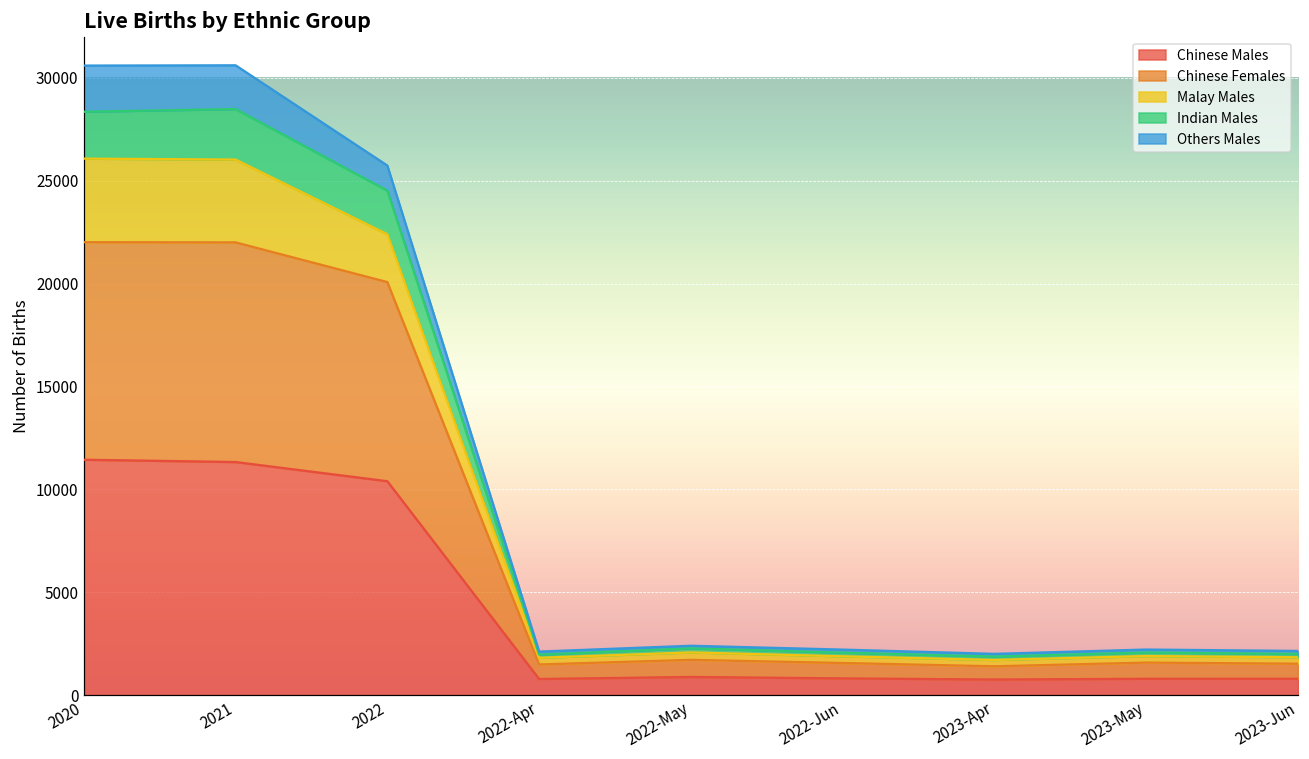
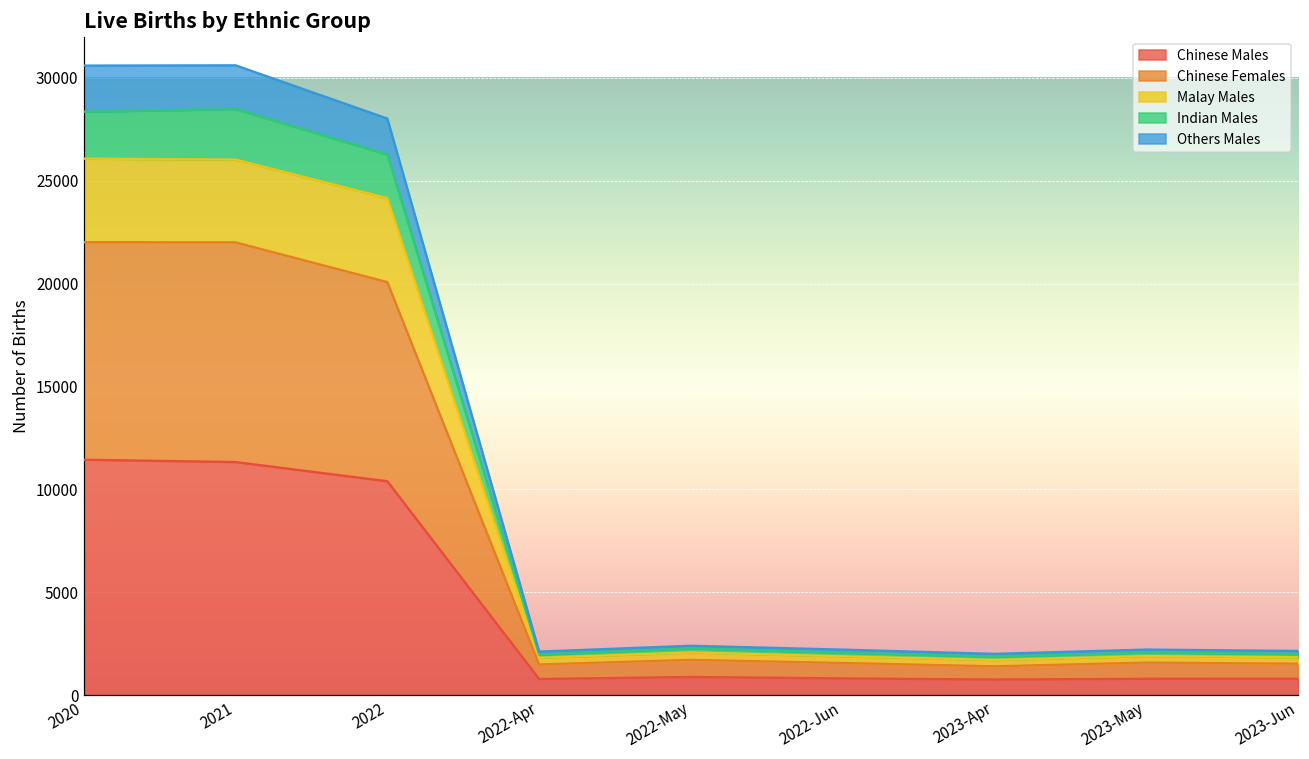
  {
    "Malay Males": {
      "2020": 4100,
      "2021": 4000,
-     "2022": 2300,
+     "2022": 4100,
      "2022-Apr": 300,
      "2022-May": 400,
      "2022-Jun": 300,
      "2023-Apr": 300,
      "2023-May": 300,
      "2023-Jun": 300
    },
    "Indian Males": {
      "2020": 2300,
      "2021": 2500,
      "2022": 2100,
      "2022-Apr": 200,
      "2022-Jun": 200,
      "2023-May": 200,
      "2023-Jun": 200
    },
    "Others Males": {
      "2020": 2200,
      "2021": 2100,
-     "2022": 1200,
+     "2022": 1700,
      "2022-Apr": 100,
      "2022-Jun": 100,
      "2023-May": 100,
      "2023-Jun": 100
    }
  }
